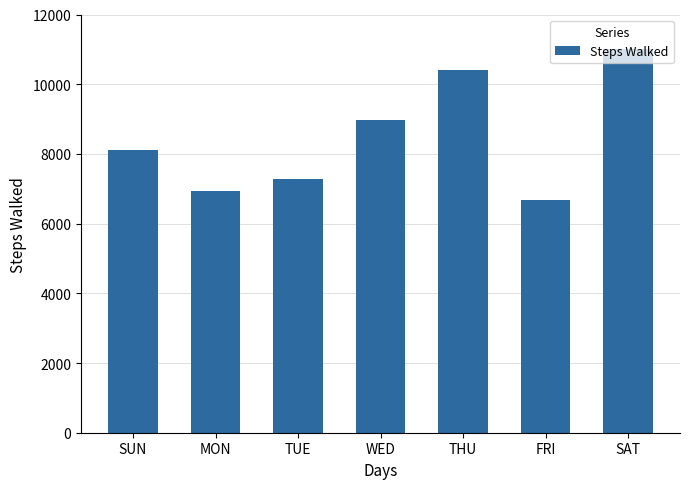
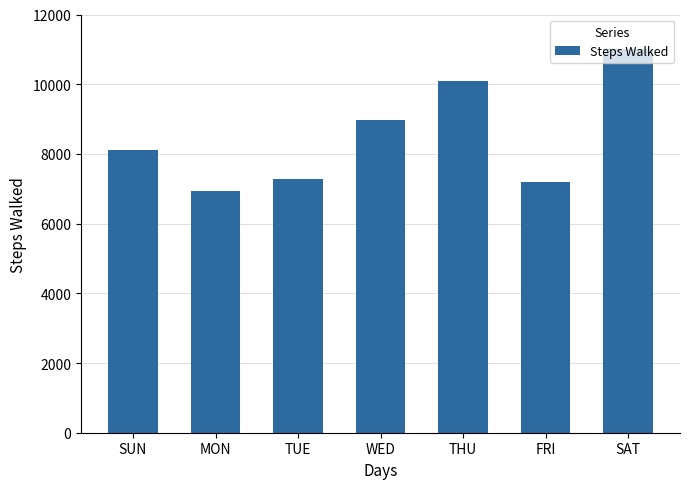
  {
    "SUN": 8100,
    "MON": 6900,
    "TUE": 7300,
    "WED": 9000,
-   "THU": 10400,
-   "FRI": 6700
+   "THU": 10100,
+   "FRI": 7200
  }
